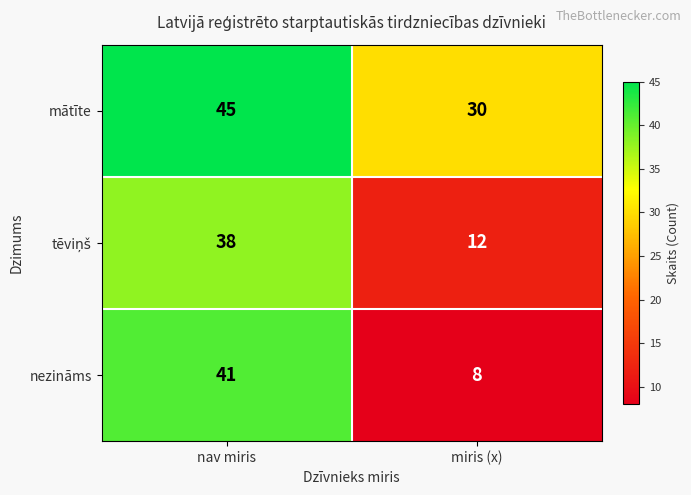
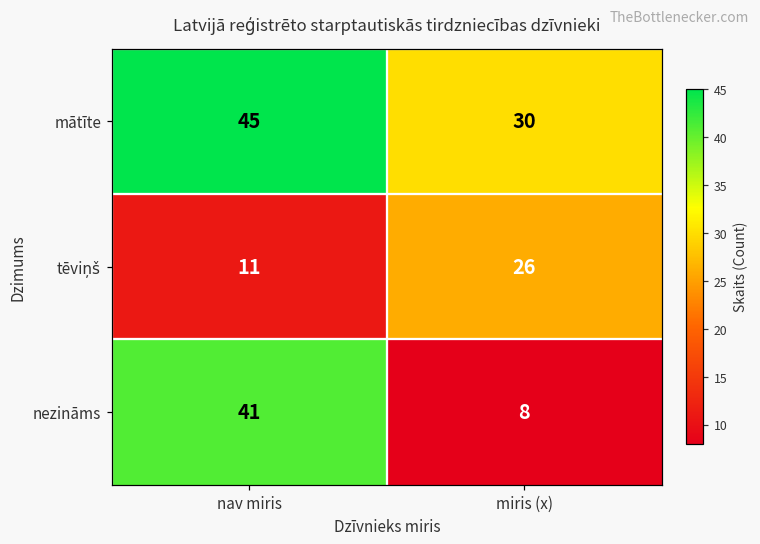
  {
    "mātīte": {
      "nav miris": 45,
      "miris (x)": 30
    },
    "tēviņš": {
-     "nav miris": 38,
-     "miris (x)": 12
+     "nav miris": 11,
+     "miris (x)": 26
    },
    "nezināms": {
      "nav miris": 41,
      "miris (x)": 8
    }
  }
